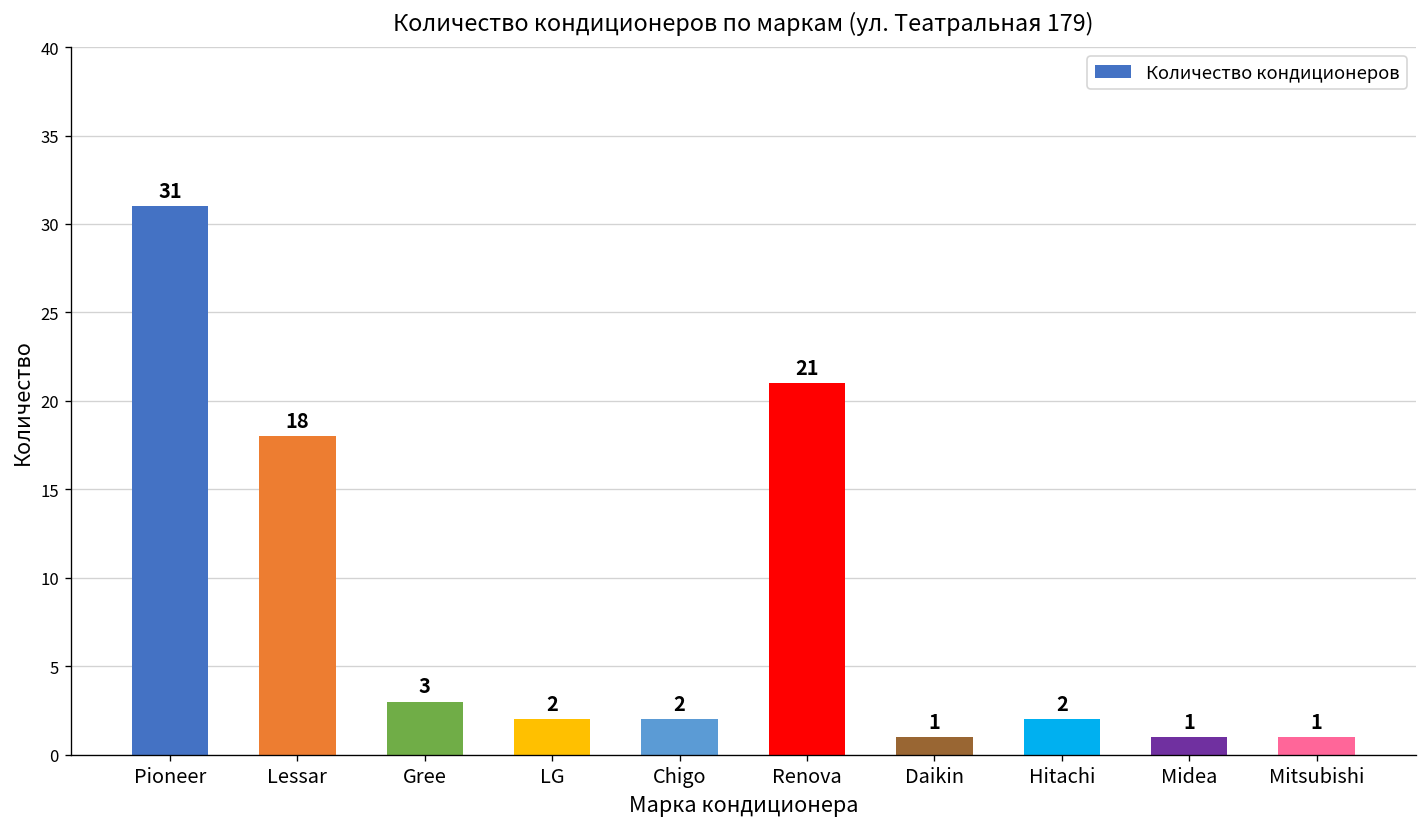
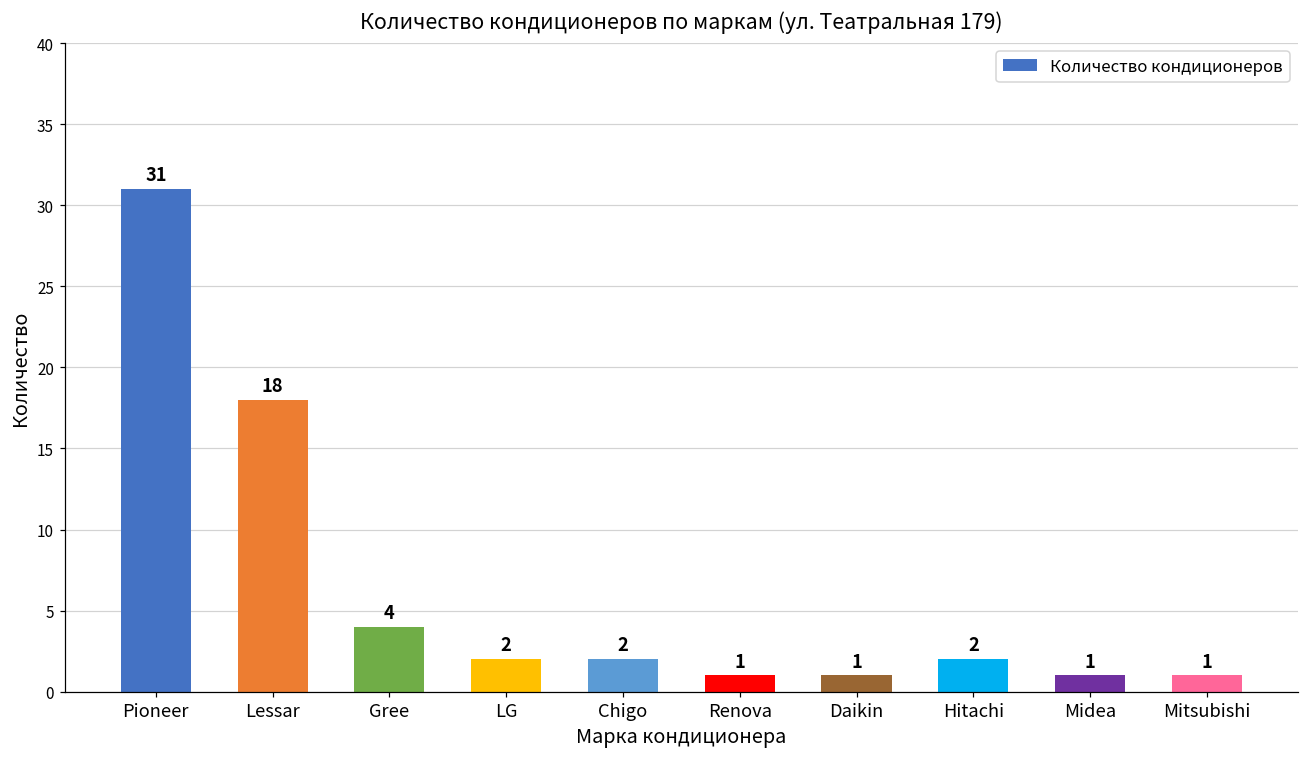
  {
    "Pioneer": 31,
    "Lessar": 18,
-   "Gree": 3,
+   "Gree": 4,
    "LG": 2,
    "Chigo": 2,
-   "Renova": 21,
+   "Renova": 1,
    "Daikin": 1,
    "Hitachi": 2,
    "Midea": 1,
    "Mitsubishi": 1
  }
